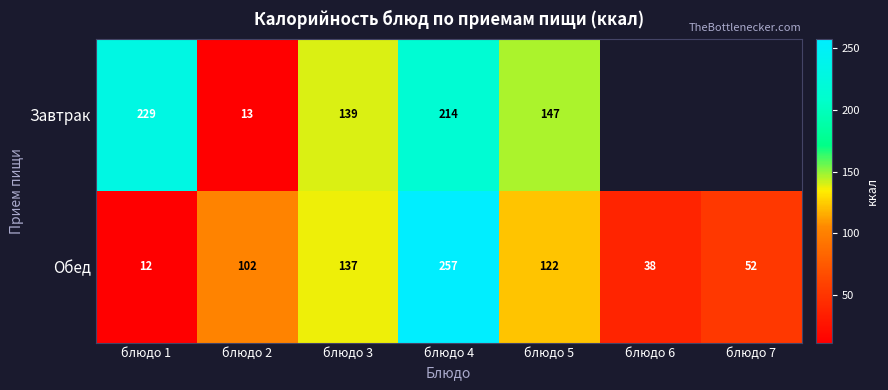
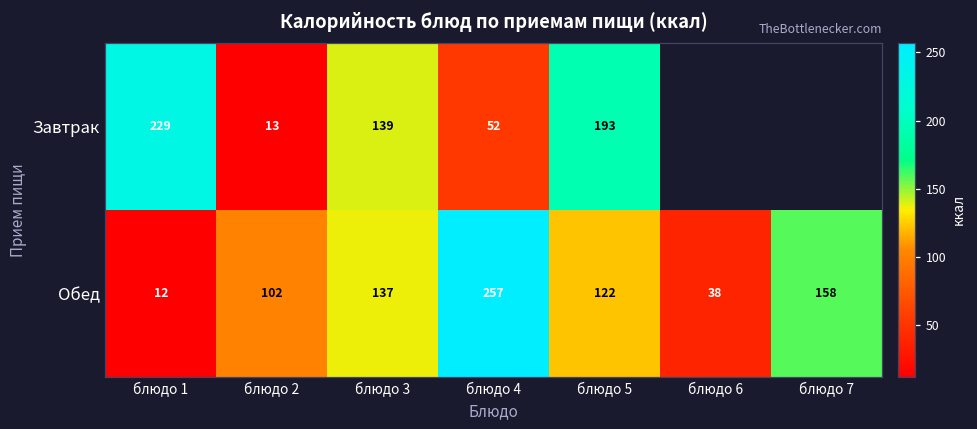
  {
    "Завтрак": {
      "блюдо 1": 229,
      "блюдо 2": 13,
      "блюдо 3": 139,
-     "блюдо 4": 214,
-     "блюдо 5": 147
+     "блюдо 4": 52,
+     "блюдо 5": 193
    },
    "Обед": {
      "блюдо 1": 12,
      "блюдо 2": 102,
      "блюдо 3": 137,
      "блюдо 4": 257,
      "блюдо 5": 122,
      "блюдо 6": 38,
-     "блюдо 7": 52
+     "блюдо 7": 158
    }
  }
